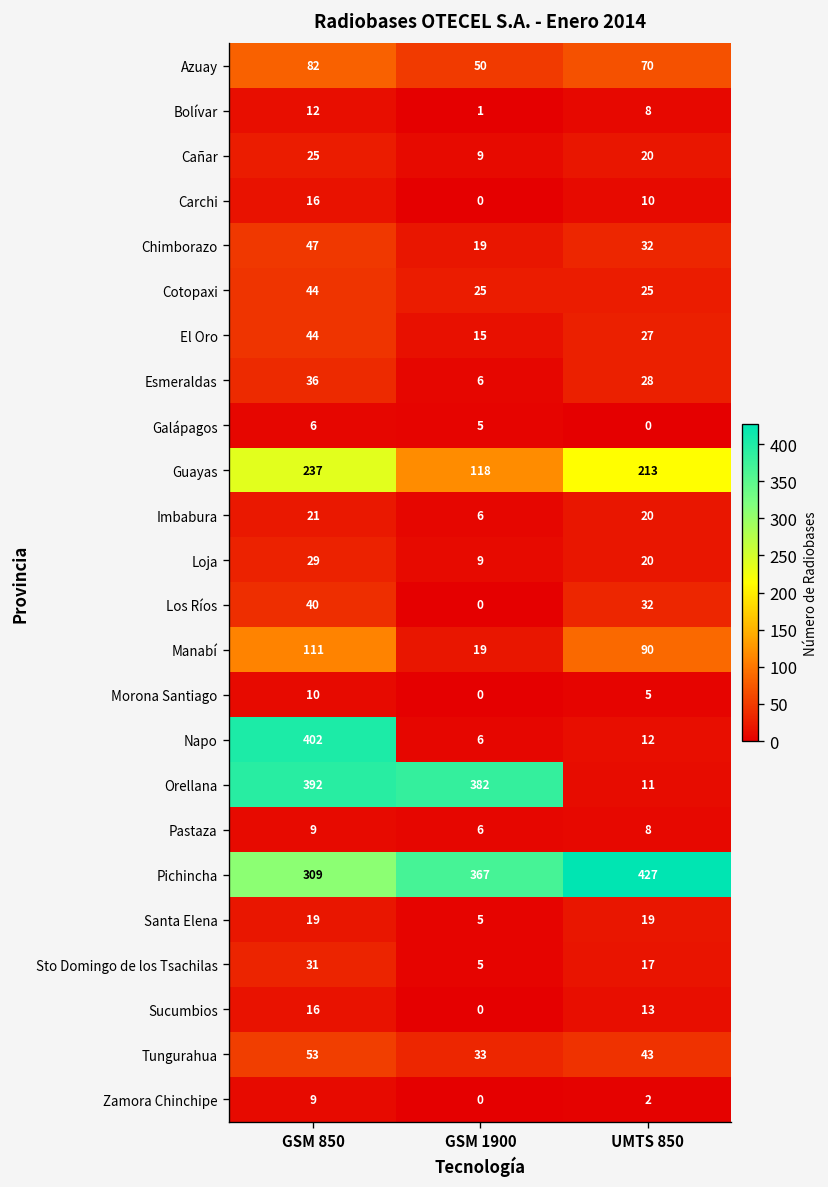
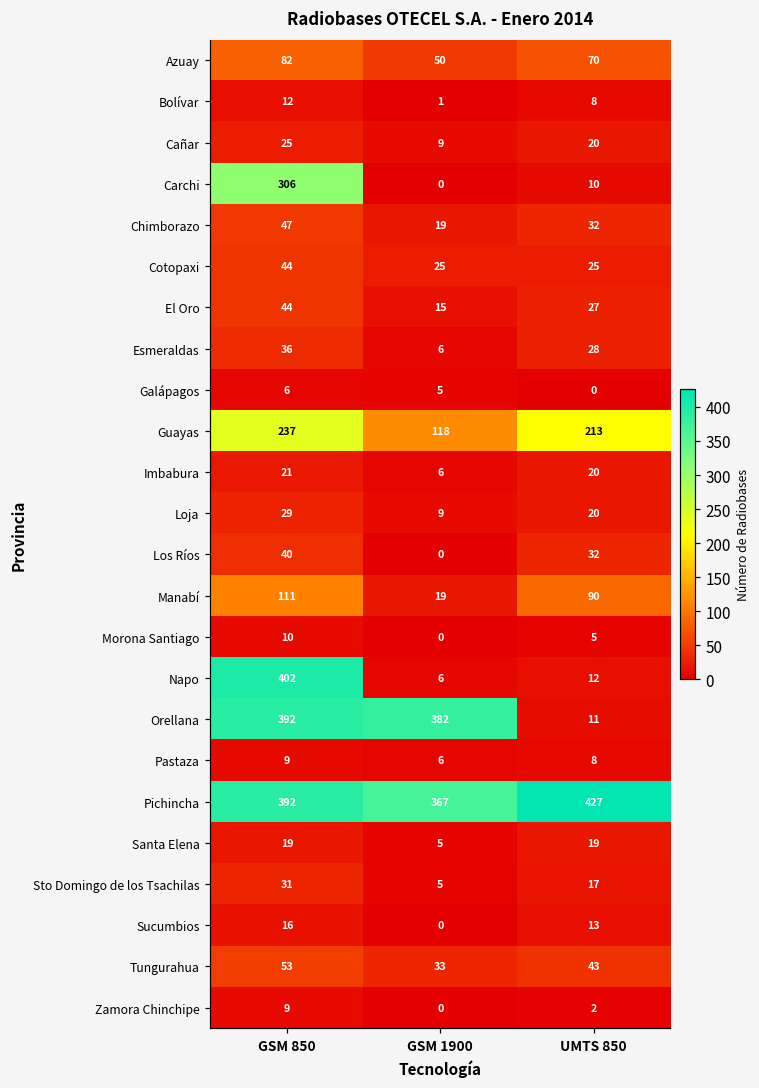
  {
    "Azuay": {
      "GSM 850": 82,
      "GSM 1900": 50,
      "UMTS 850": 70
    },
    "Bolívar": {
      "GSM 850": 12,
      "GSM 1900": 1,
      "UMTS 850": 8
    },
    "Cañar": {
      "GSM 850": 25,
      "GSM 1900": 9,
      "UMTS 850": 20
    },
    "Carchi": {
-     "GSM 850": 16,
+     "GSM 850": 306,
      "GSM 1900": 0,
      "UMTS 850": 10
    },
    "Chimborazo": {
      "GSM 850": 47,
      "GSM 1900": 19,
      "UMTS 850": 32
    },
    "Cotopaxi": {
      "GSM 850": 44,
      "GSM 1900": 25,
      "UMTS 850": 25
    },
    "El Oro": {
      "GSM 850": 44,
      "GSM 1900": 15,
      "UMTS 850": 27
    },
    "Esmeraldas": {
      "GSM 850": 36,
      "GSM 1900": 6,
      "UMTS 850": 28
    },
    "Galápagos": {
      "GSM 850": 6,
      "GSM 1900": 5,
      "UMTS 850": 0
    },
    "Guayas": {
      "GSM 850": 237,
      "GSM 1900": 118,
      "UMTS 850": 213
    },
    "Imbabura": {
      "GSM 850": 21,
      "GSM 1900": 6,
      "UMTS 850": 20
    },
    "Loja": {
      "GSM 850": 29,
      "GSM 1900": 9,
      "UMTS 850": 20
    },
    "Los Ríos": {
      "GSM 850": 40,
      "GSM 1900": 0,
      "UMTS 850": 32
    },
    "Manabí": {
      "GSM 850": 111,
      "GSM 1900": 19,
      "UMTS 850": 90
    },
    "Morona Santiago": {
      "GSM 850": 10,
      "GSM 1900": 0,
      "UMTS 850": 5
    },
    "Napo": {
      "GSM 850": 402,
      "GSM 1900": 6,
      "UMTS 850": 12
    },
    "Orellana": {
      "GSM 850": 392,
      "GSM 1900": 382,
      "UMTS 850": 11
    },
    "Pastaza": {
      "GSM 850": 9,
      "GSM 1900": 6,
      "UMTS 850": 8
    },
    "Pichincha": {
-     "GSM 850": 309,
+     "GSM 850": 392,
      "GSM 1900": 367,
      "UMTS 850": 427
    },
    "Santa Elena": {
      "GSM 850": 19,
      "GSM 1900": 5,
      "UMTS 850": 19
    },
    "Sto Domingo de los Tsachilas": {
      "GSM 850": 31,
      "GSM 1900": 5,
      "UMTS 850": 17
    },
    "Sucumbios": {
      "GSM 850": 16,
      "GSM 1900": 0,
      "UMTS 850": 13
    },
    "Tungurahua": {
      "GSM 850": 53,
      "GSM 1900": 33,
      "UMTS 850": 43
    },
    "Zamora Chinchipe": {
      "GSM 850": 9,
      "GSM 1900": 0,
      "UMTS 850": 2
    }
  }
